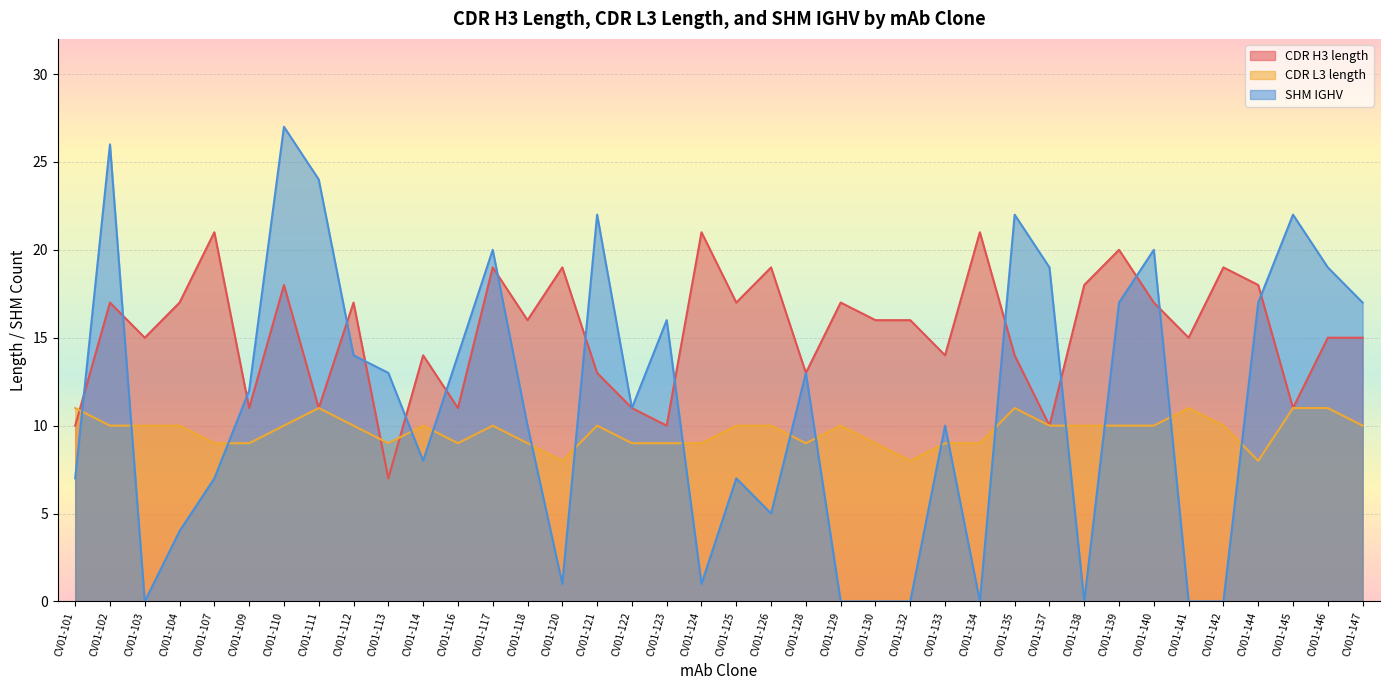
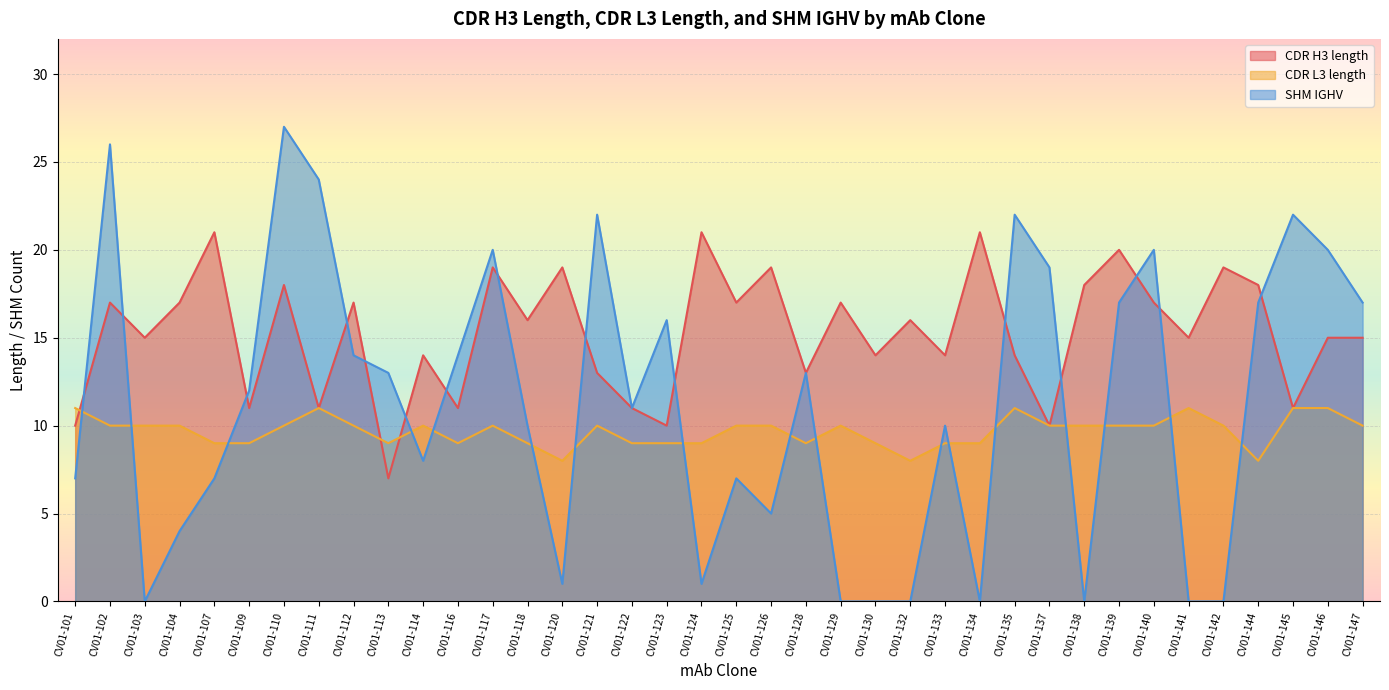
  {
    "CDR H3 length": {
      "CV01-101": 10,
      "CV01-102": 17,
      "CV01-103": 15,
      "CV01-104": 17,
      "CV01-107": 21,
      "CV01-109": 11,
      "CV01-110": 18,
      "CV01-112": 17,
      "CV01-113": 7,
      "CV01-114": 14,
      "CV01-116": 11,
      "CV01-117": 19,
      "CV01-118": 16,
      "CV01-120": 19,
      "CV01-121": 13,
      "CV01-123": 10,
      "CV01-124": 21,
      "CV01-125": 17,
      "CV01-126": 19,
      "CV01-129": 17,
-     "CV01-130": 16,
+     "CV01-130": 14,
      "CV01-132": 16,
      "CV01-133": 14,
      "CV01-134": 21,
      "CV01-135": 14,
      "CV01-138": 18,
      "CV01-139": 20,
      "CV01-140": 17,
      "CV01-141": 15,
      "CV01-142": 19,
      "CV01-144": 18,
      "CV01-146": 15,
      "CV01-147": 15
    },
    "CDR L3 length": {
      "CV01-101": 11,
      "CV01-102": 10,
      "CV01-103": 10,
      "CV01-104": 10,
      "CV01-107": 9,
      "CV01-109": 9,
      "CV01-110": 10,
      "CV01-112": 10,
      "CV01-113": 9,
      "CV01-114": 10,
      "CV01-116": 9,
      "CV01-117": 10,
      "CV01-118": 9,
      "CV01-120": 8,
      "CV01-121": 10,
      "CV01-122": 9,
      "CV01-123": 9,
      "CV01-124": 9,
      "CV01-125": 10,
      "CV01-126": 10,
      "CV01-128": 9,
      "CV01-129": 10,
      "CV01-130": 9,
      "CV01-132": 8,
      "CV01-133": 9,
      "CV01-134": 9,
      "CV01-135": 11,
      "CV01-138": 10,
      "CV01-139": 10,
      "CV01-140": 10,
      "CV01-141": 11,
      "CV01-142": 10,
      "CV01-144": 8,
      "CV01-146": 11,
      "CV01-147": 10
    },
    "SHM IGHV": {
      "CV01-101": 7,
      "CV01-102": 26,
      "CV01-103": 0,
      "CV01-104": 4,
      "CV01-107": 7,
      "CV01-109": 12,
      "CV01-110": 27,
      "CV01-111": 24,
      "CV01-112": 14,
      "CV01-113": 13,
      "CV01-114": 8,
      "CV01-116": 14,
      "CV01-117": 20,
      "CV01-118": 10,
      "CV01-120": 1,
      "CV01-121": 22,
      "CV01-123": 16,
      "CV01-124": 1,
      "CV01-125": 7,
      "CV01-126": 5,
      "CV01-129": 0,
      "CV01-130": 0,
      "CV01-132": 0,
      "CV01-133": 10,
      "CV01-134": 0,
      "CV01-135": 22,
      "CV01-137": 19,
      "CV01-138": 0,
      "CV01-139": 17,
      "CV01-140": 20,
      "CV01-141": 0,
      "CV01-142": 0,
      "CV01-144": 17,
      "CV01-145": 22,
-     "CV01-146": 19,
+     "CV01-146": 20,
      "CV01-147": 17
    }
  }
